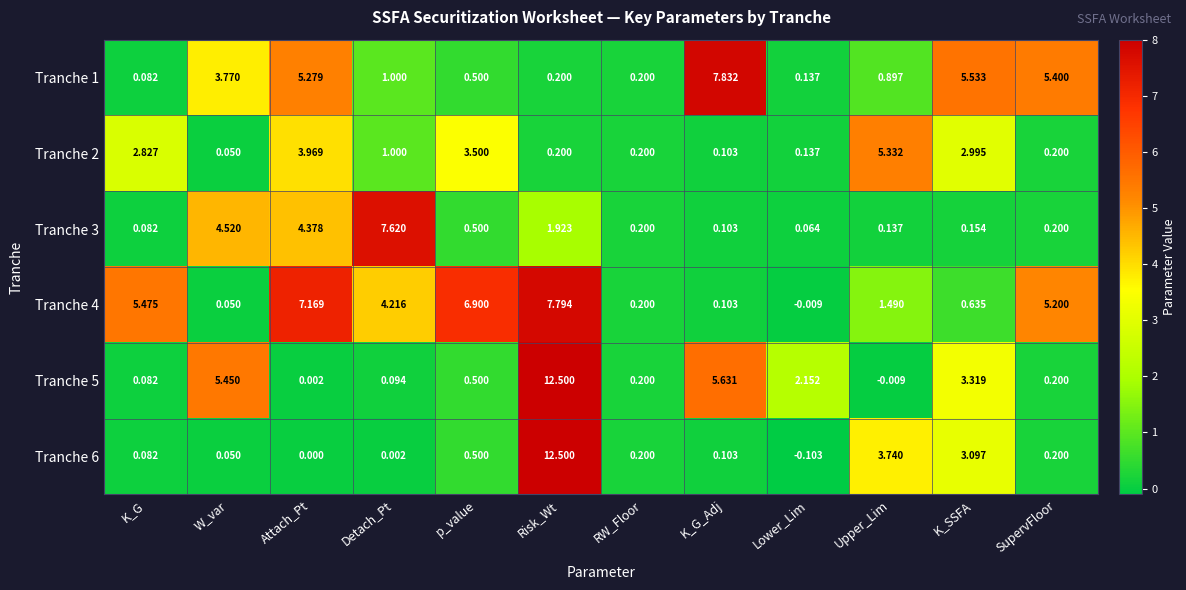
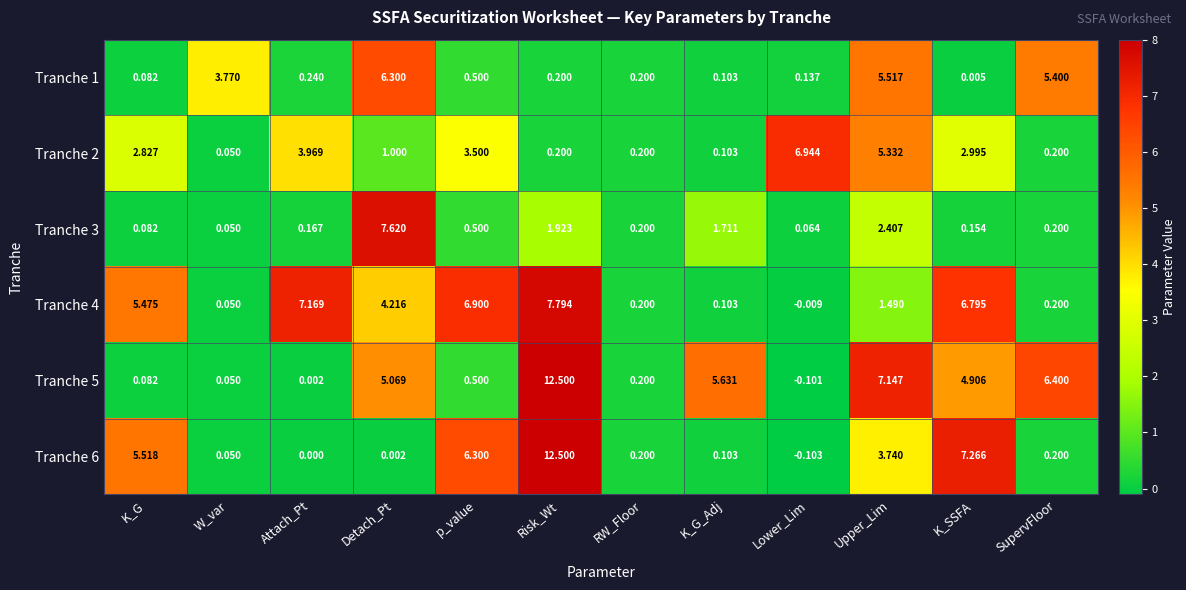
  {
    "Tranche 1": {
      "K_G": 0.082,
      "W_var": 3.770,
-     "Attach_Pt": 5.279,
-     "Detach_Pt": 1.000,
+     "Attach_Pt": 0.240,
+     "Detach_Pt": 6.300,
      "p_value": 0.500,
      "Risk_Wt": 0.200,
      "RW_Floor": 0.200,
-     "K_G_Adj": 7.832,
+     "K_G_Adj": 0.103,
      "Lower_Lim": 0.137,
-     "Upper_Lim": 0.897,
-     "K_SSFA": 5.533,
+     "Upper_Lim": 5.517,
+     "K_SSFA": 0.005,
      "SupervFloor": 5.400
    },
    "Tranche 2": {
      "K_G": 2.827,
      "W_var": 0.050,
      "Attach_Pt": 3.969,
      "Detach_Pt": 1.000,
      "p_value": 3.500,
      "Risk_Wt": 0.200,
      "RW_Floor": 0.200,
      "K_G_Adj": 0.103,
-     "Lower_Lim": 0.137,
+     "Lower_Lim": 6.944,
      "Upper_Lim": 5.332,
      "K_SSFA": 2.995,
      "SupervFloor": 0.200
    },
    "Tranche 3": {
      "K_G": 0.082,
-     "W_var": 4.520,
-     "Attach_Pt": 4.378,
+     "W_var": 0.050,
+     "Attach_Pt": 0.167,
      "Detach_Pt": 7.620,
      "p_value": 0.500,
      "Risk_Wt": 1.923,
      "RW_Floor": 0.200,
-     "K_G_Adj": 0.103,
+     "K_G_Adj": 1.711,
      "Lower_Lim": 0.064,
-     "Upper_Lim": 0.137,
+     "Upper_Lim": 2.407,
      "K_SSFA": 0.154,
      "SupervFloor": 0.200
    },
    "Tranche 4": {
      "K_G": 5.475,
      "W_var": 0.050,
      "Attach_Pt": 7.169,
      "Detach_Pt": 4.216,
      "p_value": 6.900,
      "Risk_Wt": 7.794,
      "RW_Floor": 0.200,
      "K_G_Adj": 0.103,
      "Lower_Lim": -0.009,
      "Upper_Lim": 1.490,
-     "K_SSFA": 0.635,
-     "SupervFloor": 5.200
+     "K_SSFA": 6.795,
+     "SupervFloor": 0.200
    },
    "Tranche 5": {
      "K_G": 0.082,
-     "W_var": 5.450,
+     "W_var": 0.050,
      "Attach_Pt": 0.002,
-     "Detach_Pt": 0.094,
+     "Detach_Pt": 5.069,
      "p_value": 0.500,
      "Risk_Wt": 12.500,
      "RW_Floor": 0.200,
      "K_G_Adj": 5.631,
-     "Lower_Lim": 2.152,
-     "Upper_Lim": -0.009,
-     "K_SSFA": 3.319,
-     "SupervFloor": 0.200
+     "Lower_Lim": -0.101,
+     "Upper_Lim": 7.147,
+     "K_SSFA": 4.906,
+     "SupervFloor": 6.400
    },
    "Tranche 6": {
-     "K_G": 0.082,
+     "K_G": 5.518,
      "W_var": 0.050,
      "Attach_Pt": 0.000,
      "Detach_Pt": 0.002,
-     "p_value": 0.500,
+     "p_value": 6.300,
      "Risk_Wt": 12.500,
      "RW_Floor": 0.200,
      "K_G_Adj": 0.103,
      "Lower_Lim": -0.103,
      "Upper_Lim": 3.740,
-     "K_SSFA": 3.097,
+     "K_SSFA": 7.266,
      "SupervFloor": 0.200
    }
  }
